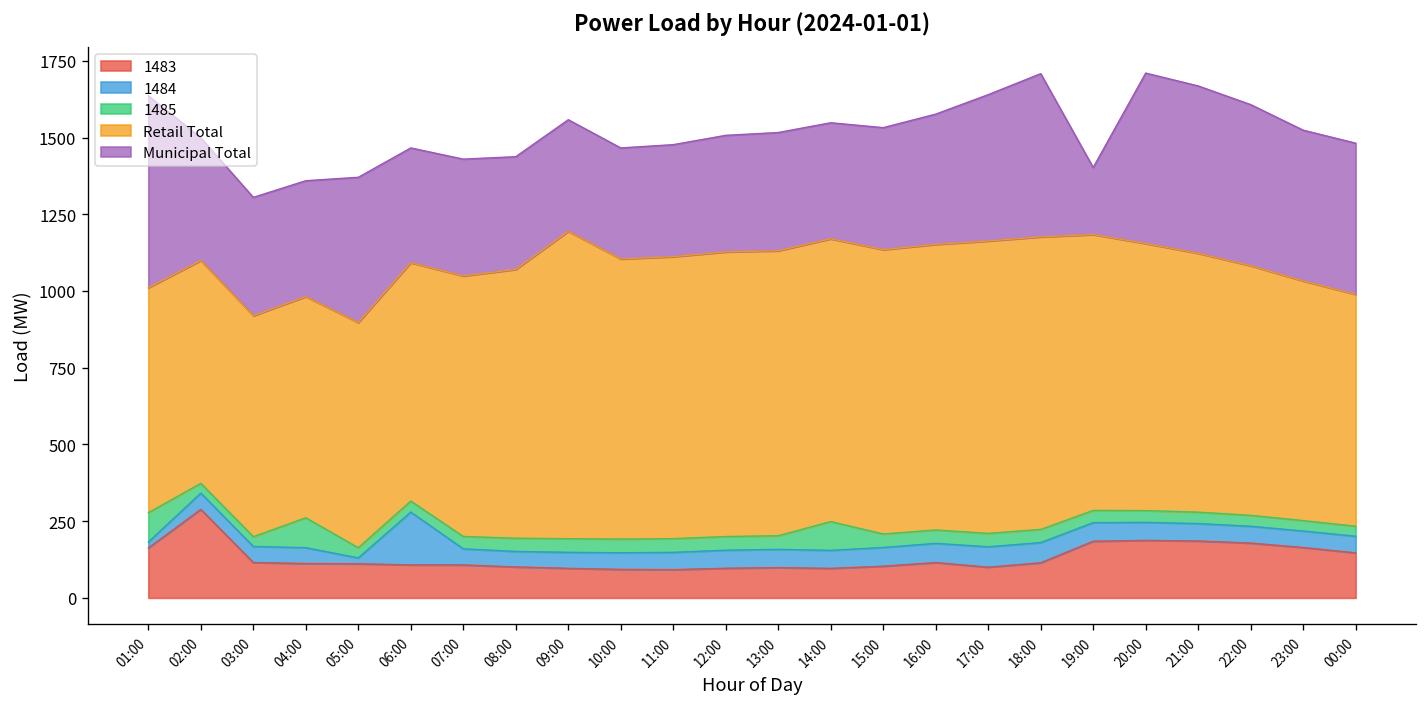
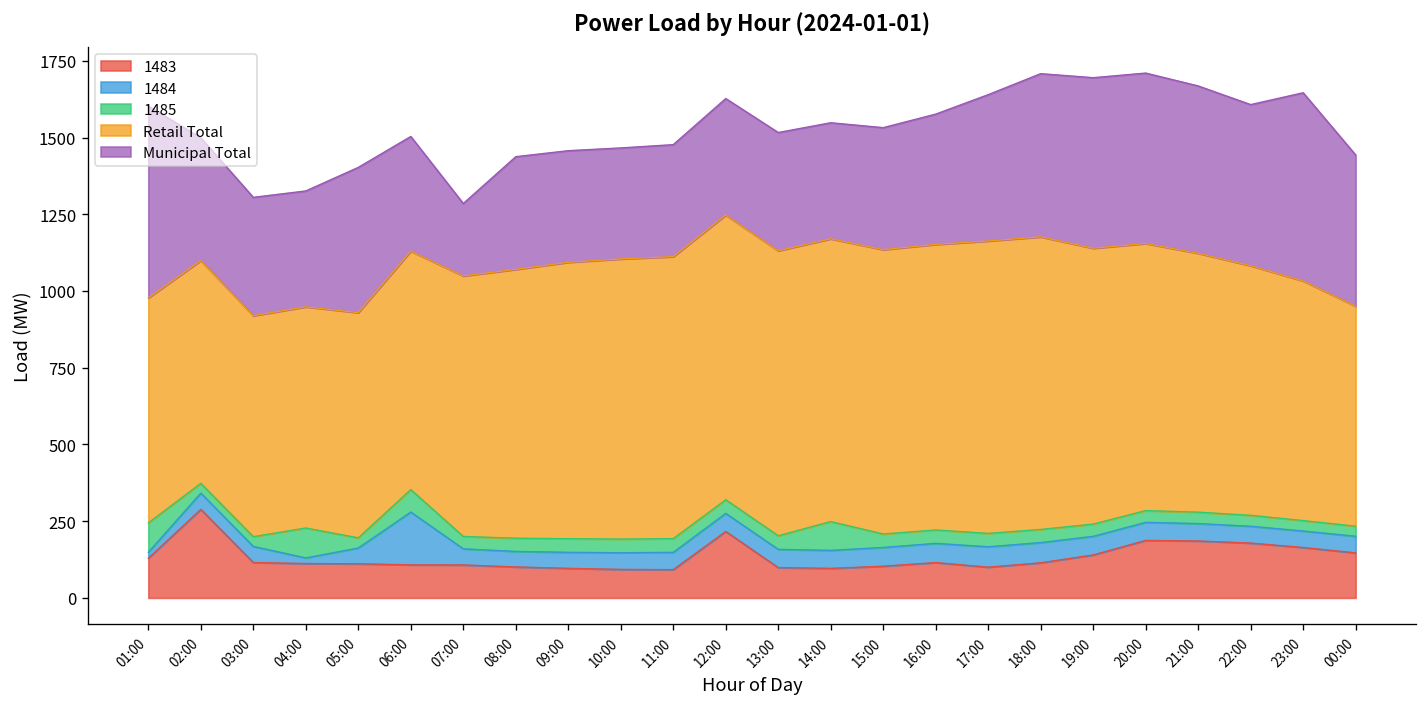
  {
    "1483": {
-     "01:00": 160,
+     "01:00": 130,
      "02:00": 290,
      "03:00": 120,
      "04:00": 110,
      "05:00": 110,
      "06:00": 110,
      "07:00": 110,
      "08:00": 100,
      "09:00": 100,
      "10:00": 90,
      "11:00": 90,
-     "12:00": 100,
+     "12:00": 220,
      "13:00": 100,
      "14:00": 100,
      "15:00": 100,
      "16:00": 120,
      "17:00": 100,
      "18:00": 110,
-     "19:00": 180,
+     "19:00": 140,
      "20:00": 190,
      "21:00": 190,
      "22:00": 180,
      "23:00": 160,
      "00:00": 150
    },
    "1484": {
      "01:00": 20,
      "02:00": 50,
      "03:00": 50,
-     "04:00": 50,
-     "05:00": 20,
+     "04:00": 20,
+     "05:00": 50,
      "06:00": 170,
      "07:00": 50,
      "08:00": 50,
      "09:00": 50,
      "10:00": 50,
      "11:00": 60,
      "12:00": 60,
      "13:00": 60,
      "14:00": 60,
      "15:00": 60,
      "16:00": 60,
      "17:00": 70,
      "18:00": 70,
      "19:00": 60,
      "20:00": 60,
      "21:00": 60,
      "22:00": 50,
      "23:00": 50,
      "00:00": 50
    },
    "1485": {
      "01:00": 100,
      "02:00": 30,
      "03:00": 30,
      "04:00": 100,
      "05:00": 30,
-     "06:00": 40,
+     "06:00": 70,
      "07:00": 40,
      "08:00": 40,
      "09:00": 40,
      "10:00": 40,
      "11:00": 40,
      "12:00": 40,
      "13:00": 40,
      "14:00": 90,
      "15:00": 40,
      "16:00": 40,
      "17:00": 40,
      "18:00": 40,
      "19:00": 40,
      "20:00": 40,
      "21:00": 40,
      "22:00": 40,
      "23:00": 30,
      "00:00": 30
    },
    "Retail Total": {
      "01:00": 730,
      "02:00": 730,
      "03:00": 720,
      "04:00": 720,
      "05:00": 730,
      "06:00": 780,
      "07:00": 850,
      "08:00": 880,
-     "09:00": 1000,
+     "09:00": 900,
      "10:00": 910,
      "11:00": 920,
      "12:00": 930,
      "13:00": 930,
      "14:00": 920,
      "15:00": 930,
      "16:00": 930,
      "17:00": 950,
      "18:00": 950,
      "19:00": 900,
      "20:00": 870,
      "21:00": 840,
      "22:00": 810,
      "23:00": 780,
-     "00:00": 760
+     "00:00": 720
    },
    "Municipal Total": {
      "03:00": 390,
      "04:00": 380,
      "05:00": 470,
      "06:00": 370,
-     "07:00": 380,
+     "07:00": 240,
      "08:00": 370,
      "09:00": 360,
      "10:00": 360,
      "11:00": 370,
      "12:00": 380,
      "13:00": 390,
      "14:00": 380,
      "15:00": 400,
      "16:00": 420,
      "17:00": 480,
      "18:00": 530,
-     "19:00": 220,
+     "19:00": 560,
      "20:00": 560,
      "21:00": 550,
      "22:00": 530,
-     "23:00": 490,
+     "23:00": 610,
      "00:00": 490
    }
  }
